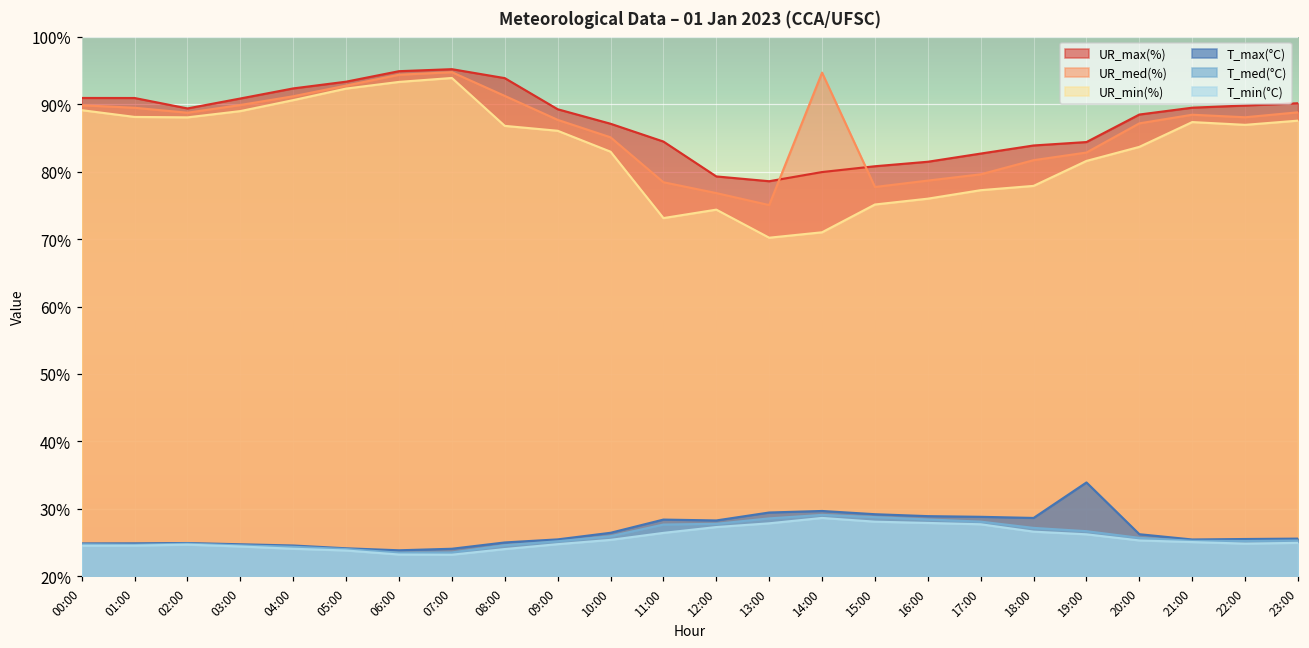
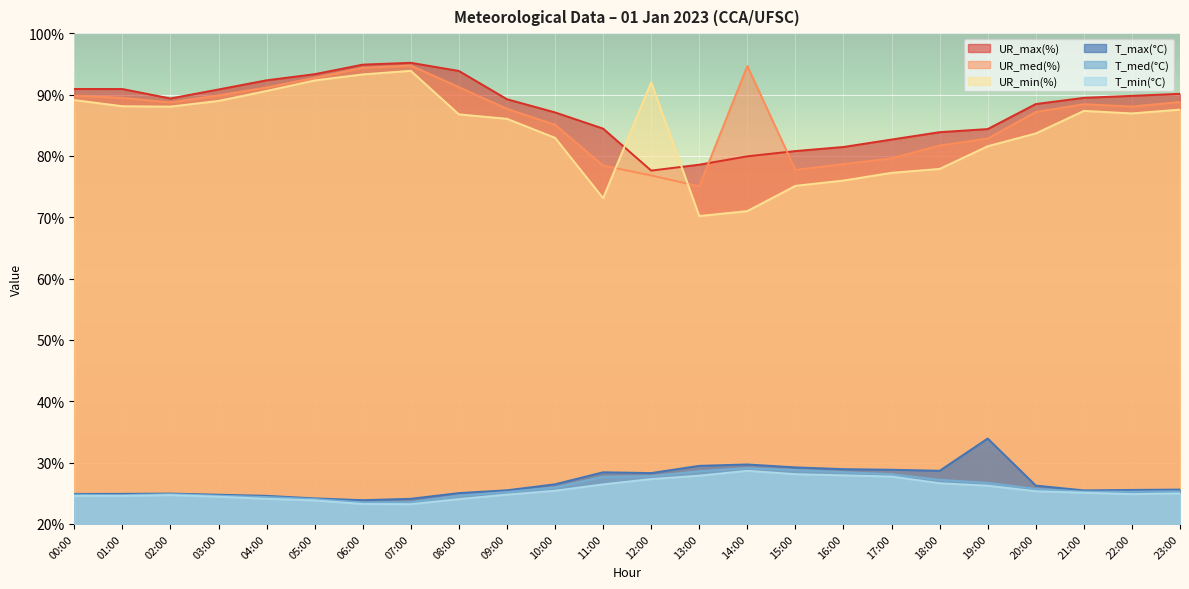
  {
    "UR_max(%)": {
      "00:00": "91%",
      "01:00": "91%",
      "02:00": "89%",
      "03:00": "91%",
      "04:00": "92%",
      "05:00": "93%",
      "06:00": "95%",
      "07:00": "95%",
      "08:00": "94%",
      "09:00": "89%",
      "10:00": "87%",
      "11:00": "84%",
-     "12:00": "79%",
+     "12:00": "78%",
      "13:00": "79%",
      "14:00": "80%",
      "15:00": "81%",
      "16:00": "81%",
      "17:00": "83%",
      "18:00": "84%",
      "19:00": "84%",
      "20:00": "88%",
      "21:00": "89%",
      "22:00": "90%",
      "23:00": "90%"
    },
    "UR_med(%)": {
      "00:00": "90%",
      "01:00": "89%",
      "02:00": "89%",
      "03:00": "90%",
      "04:00": "91%",
      "05:00": "93%",
      "06:00": "94%",
      "07:00": "95%",
      "08:00": "91%",
      "09:00": "88%",
      "10:00": "85%",
      "11:00": "78%",
      "12:00": "77%",
      "13:00": "75%",
      "14:00": "95%",
      "15:00": "78%",
      "16:00": "79%",
      "17:00": "80%",
      "18:00": "82%",
      "19:00": "83%",
      "20:00": "87%",
      "21:00": "88%",
      "22:00": "88%",
      "23:00": "89%"
    },
    "UR_min(%)": {
      "00:00": "89%",
      "01:00": "88%",
      "02:00": "88%",
      "03:00": "89%",
      "04:00": "91%",
      "05:00": "92%",
      "06:00": "93%",
      "07:00": "94%",
      "08:00": "87%",
      "09:00": "86%",
      "10:00": "83%",
      "11:00": "73%",
-     "12:00": "74%",
+     "12:00": "92%",
      "13:00": "70%",
      "14:00": "71%",
      "15:00": "75%",
      "16:00": "76%",
      "17:00": "77%",
      "18:00": "78%",
      "19:00": "82%",
      "20:00": "84%",
      "21:00": "87%",
      "22:00": "87%",
      "23:00": "88%"
    },
    "T_max(°C)": {
      "07:00": "24%",
      "10:00": "26%",
      "11:00": "28%",
      "12:00": "28%",
      "13:00": "29%",
      "14:00": "30%",
      "15:00": "29%",
      "16:00": "29%",
      "17:00": "29%",
      "18:00": "29%",
      "19:00": "34%",
      "20:00": "26%"
    },
    "T_med(°C)": {
      "10:00": "26%",
      "11:00": "28%",
      "12:00": "28%",
      "13:00": "29%",
      "14:00": "29%",
      "15:00": "29%",
      "16:00": "28%",
      "18:00": "27%",
      "19:00": "27%"
    },
    "T_min(°C)": {
      "08:00": "24%",
      "09:00": "25%",
      "10:00": "25%",
      "11:00": "26%",
      "12:00": "27%",
      "13:00": "28%",
      "14:00": "29%",
      "15:00": "28%",
      "16:00": "28%",
      "18:00": "27%",
      "19:00": "26%"
    }
  }
